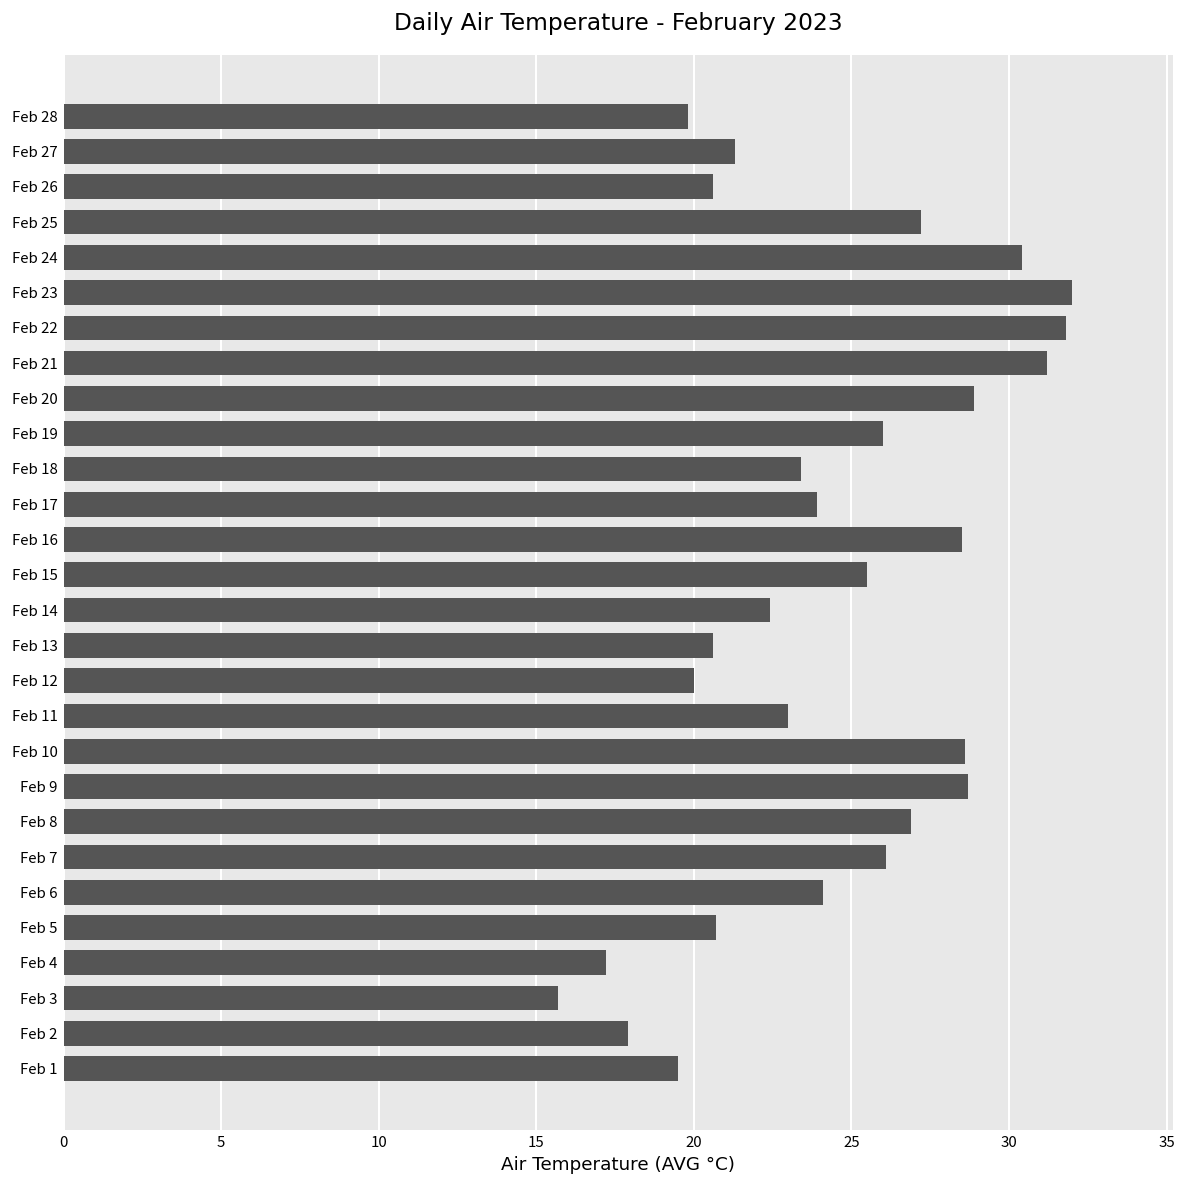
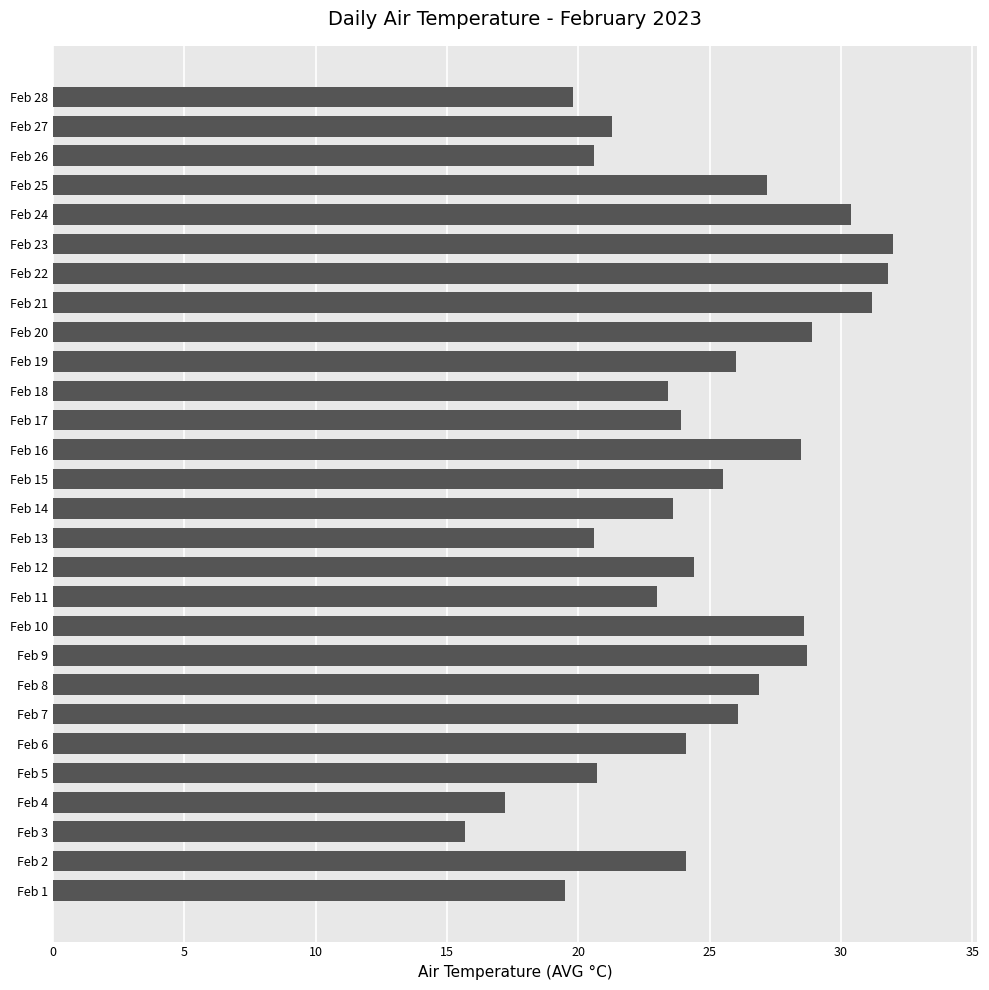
  {
    "Feb 28": 19.8,
    "Feb 27": 21.3,
    "Feb 26": 20.6,
    "Feb 25": 27.2,
    "Feb 24": 30.4,
    "Feb 23": 32.0,
    "Feb 22": 31.8,
    "Feb 21": 31.2,
    "Feb 20": 28.9,
    "Feb 19": 26.0,
    "Feb 18": 23.4,
    "Feb 17": 23.9,
    "Feb 16": 28.5,
    "Feb 15": 25.5,
-   "Feb 14": 22.4,
+   "Feb 14": 23.6,
    "Feb 13": 20.6,
-   "Feb 12": 20.0,
+   "Feb 12": 24.4,
    "Feb 11": 23.0,
    "Feb 10": 28.6,
    "Feb 9": 28.7,
    "Feb 8": 26.9,
    "Feb 7": 26.1,
    "Feb 6": 24.1,
    "Feb 5": 20.7,
    "Feb 4": 17.2,
    "Feb 3": 15.7,
-   "Feb 2": 17.9,
+   "Feb 2": 24.1,
    "Feb 1": 19.5
  }
